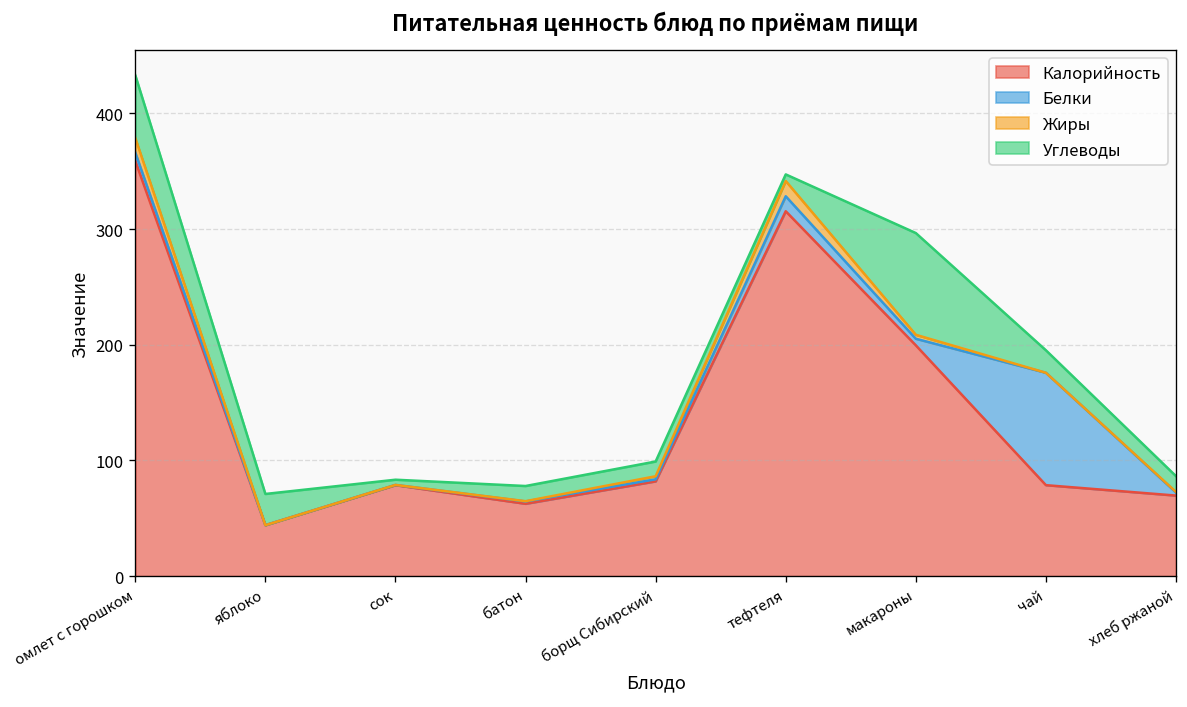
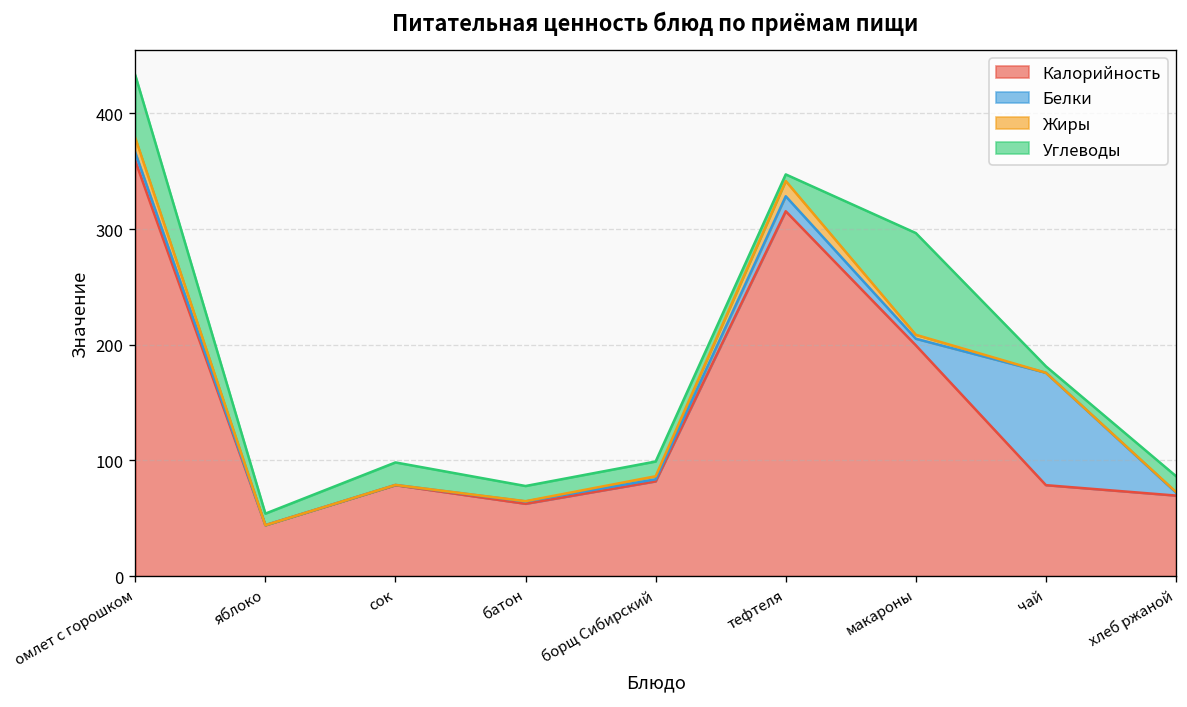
  {
    "Калорийность": {
      "омлет с горошком": 360,
      "тефтеля": 320,
      "макароны": 200,
      "чай": 80
    },
    "Белки": {
      "омлет с горошком": 10,
      "тефтеля": 10,
      "макароны": 10
    },
    "Жиры": {
      "омлет с горошком": 10,
      "борщ Сибирский": 0,
      "тефтеля": 10,
      "макароны": 0
    },
    "Углеводы": {
      "омлет с горошком": 50,
-     "яблоко": 30,
-     "сок": 0,
+     "яблоко": 10,
+     "сок": 20,
      "батон": 10,
      "борщ Сибирский": 10,
      "тефтеля": 10,
      "макароны": 90,
-     "чай": 20,
+     "чай": 10,
      "хлеб ржаной": 10
    }
  }
